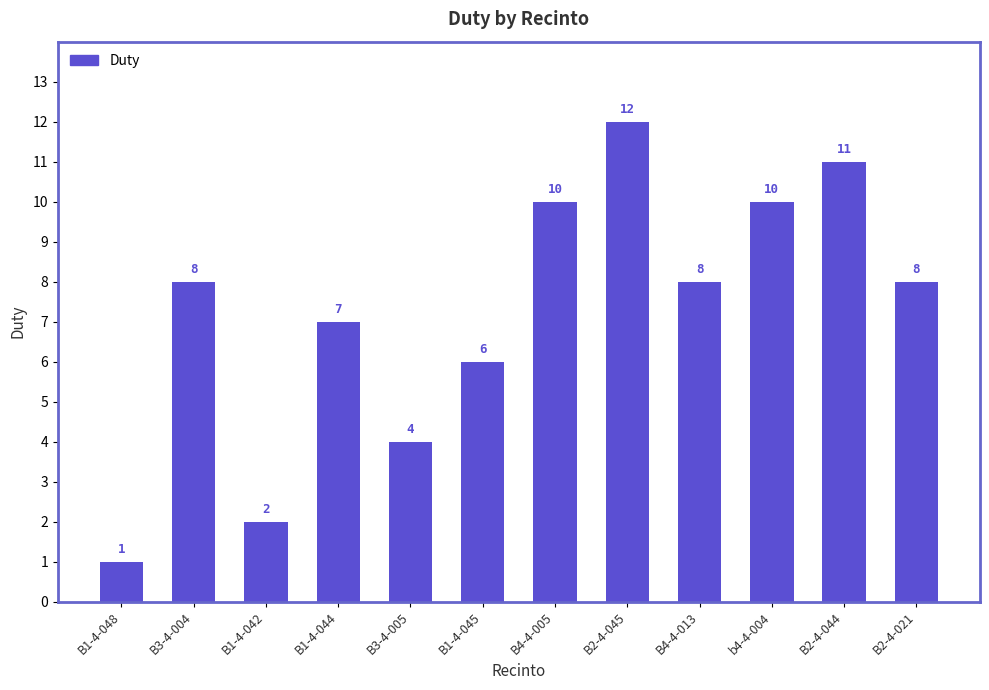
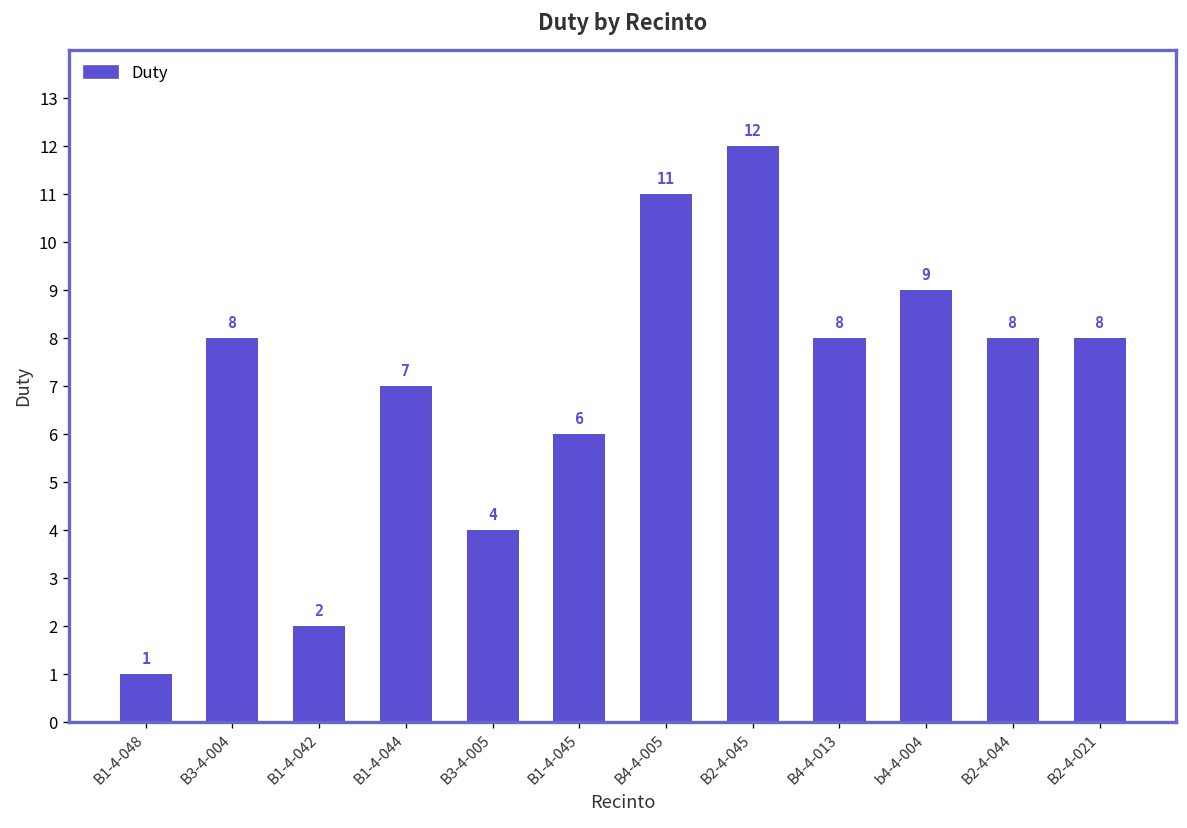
  {
    "B1-4-048": 1,
    "B3-4-004": 8,
    "B1-4-042": 2,
    "B1-4-044": 7,
    "B3-4-005": 4,
    "B1-4-045": 6,
-   "B4-4-005": 10,
+   "B4-4-005": 11,
    "B2-4-045": 12,
    "B4-4-013": 8,
-   "b4-4-004": 10,
-   "B2-4-044": 11,
+   "b4-4-004": 9,
+   "B2-4-044": 8,
    "B2-4-021": 8
  }
